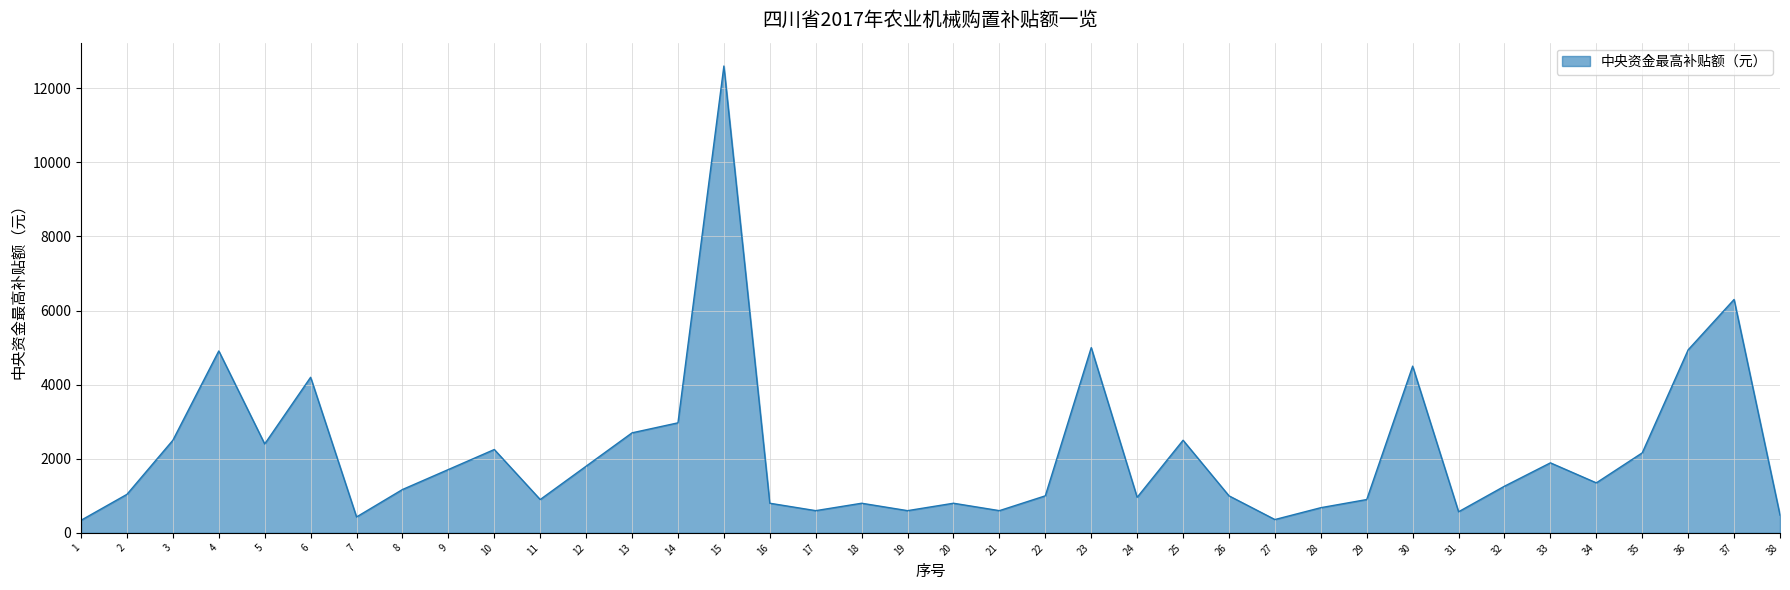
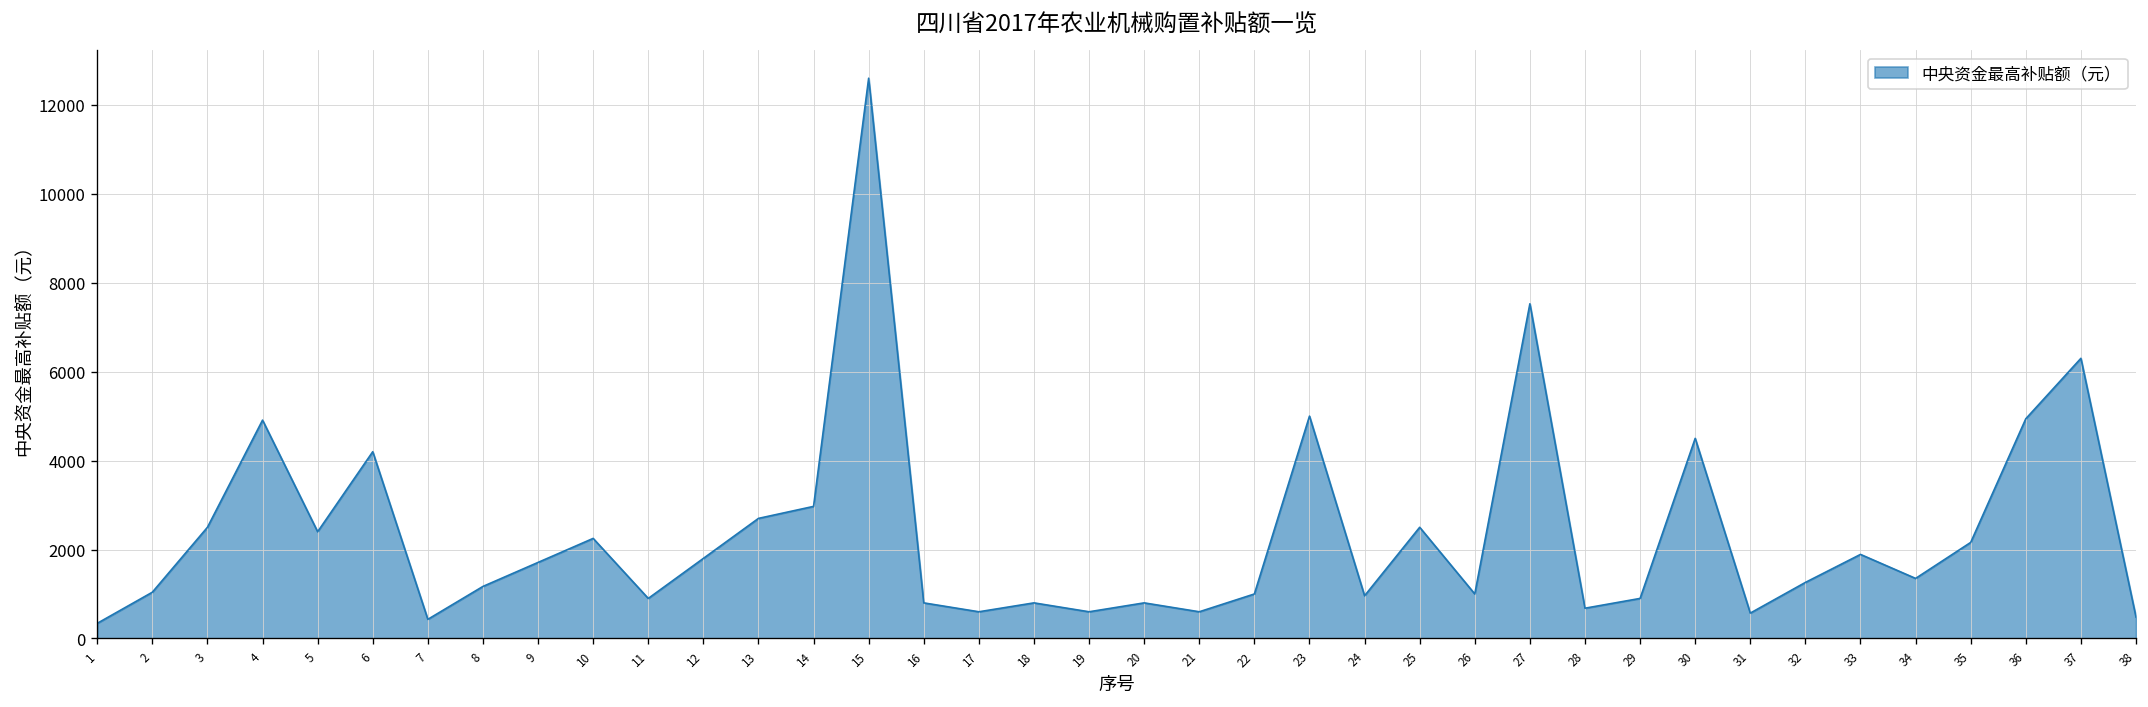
  {
    "1": 300,
    "2": 1000,
    "3": 2500,
    "4": 4900,
    "5": 2400,
    "6": 4200,
    "7": 400,
    "8": 1200,
    "9": 1700,
    "10": 2300,
    "11": 900,
    "12": 1800,
    "13": 2700,
    "14": 3000,
    "15": 12600,
    "16": 800,
    "17": 600,
    "18": 800,
    "19": 600,
    "20": 800,
    "21": 600,
    "22": 1000,
    "23": 5000,
    "24": 1000,
    "25": 2500,
    "26": 1000,
-   "27": 400,
+   "27": 7500,
    "28": 700,
    "29": 900,
    "30": 4500,
    "31": 600,
    "32": 1300,
    "33": 1900,
    "34": 1400,
    "35": 2200,
    "36": 4900,
    "37": 6300,
    "38": 500
  }
